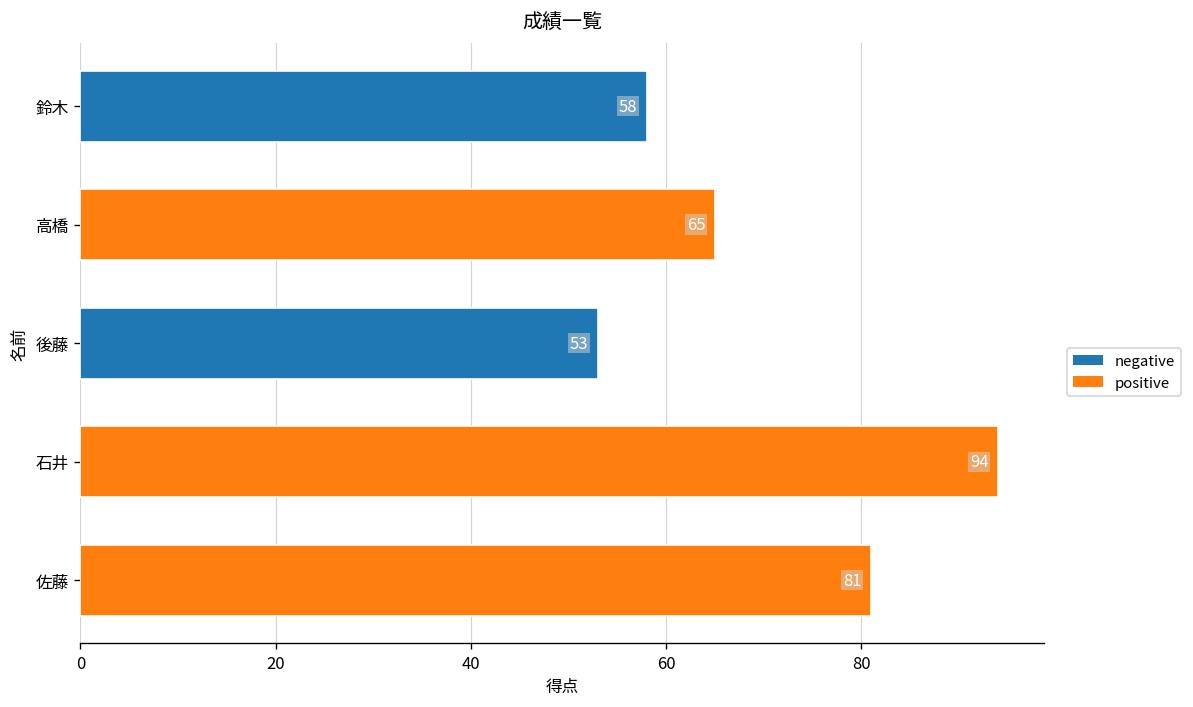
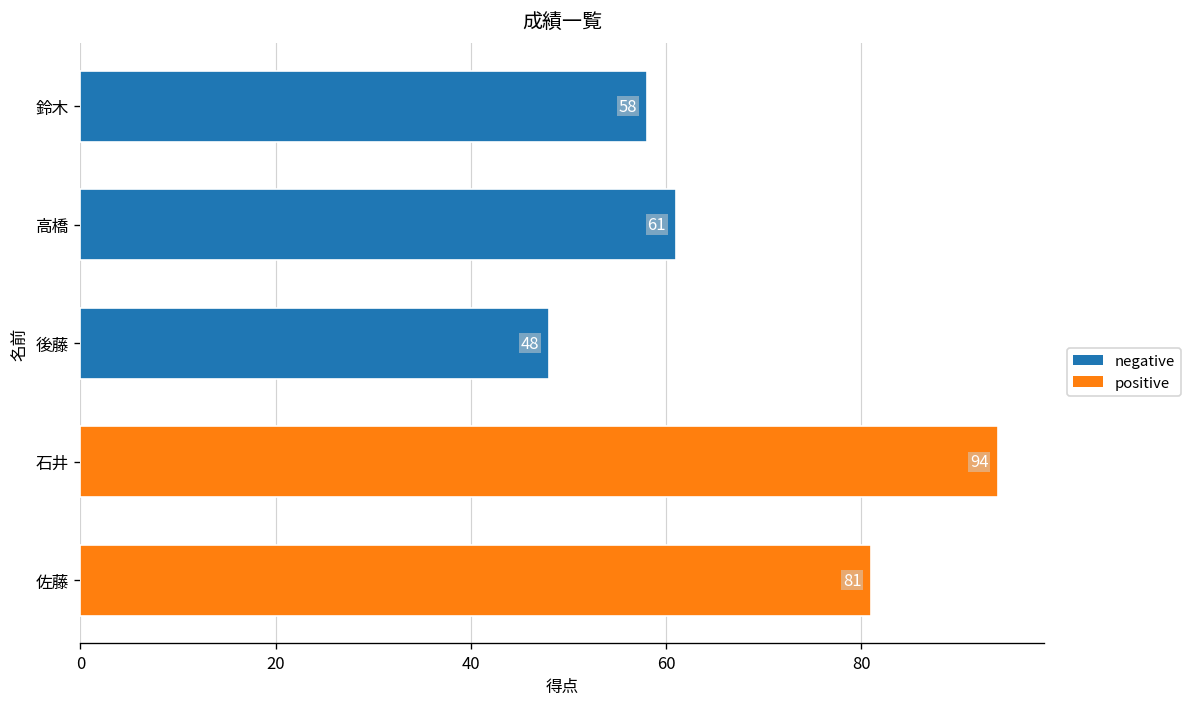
  {
-   "高橋": 65,
-   "後藤": 53
+   "高橋": 61,
+   "後藤": 48
  }
